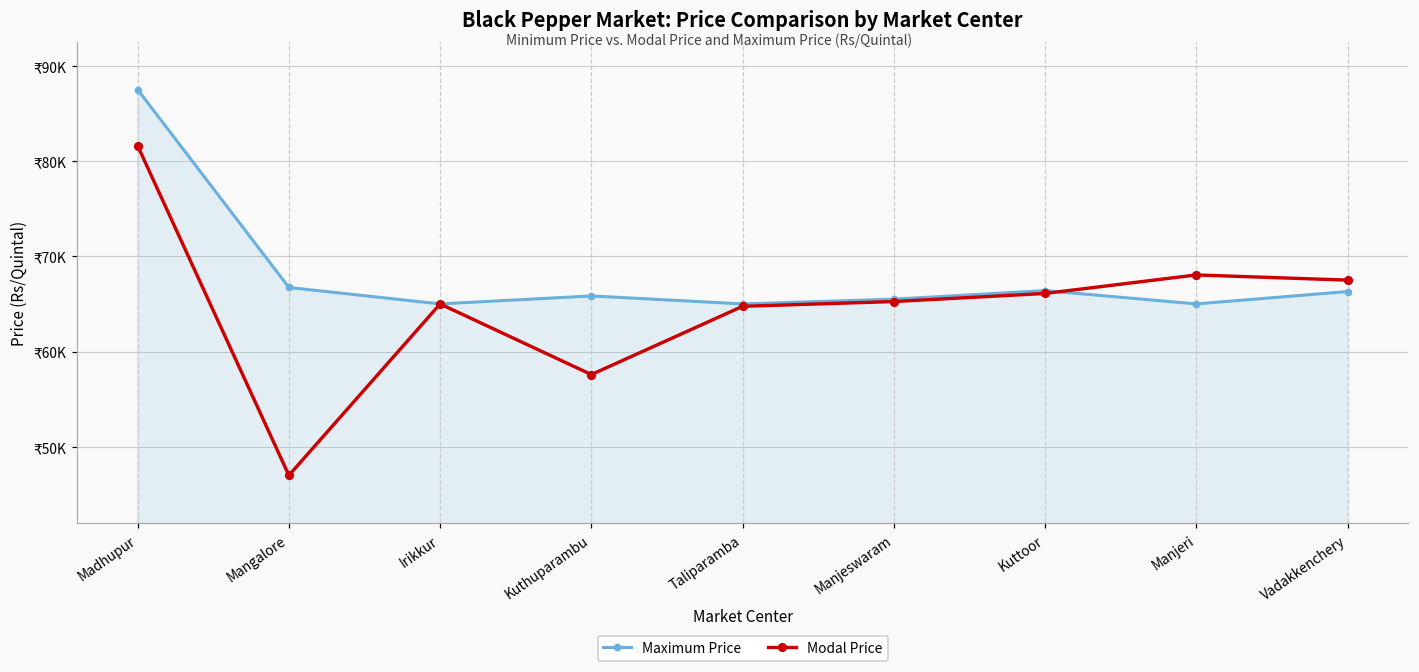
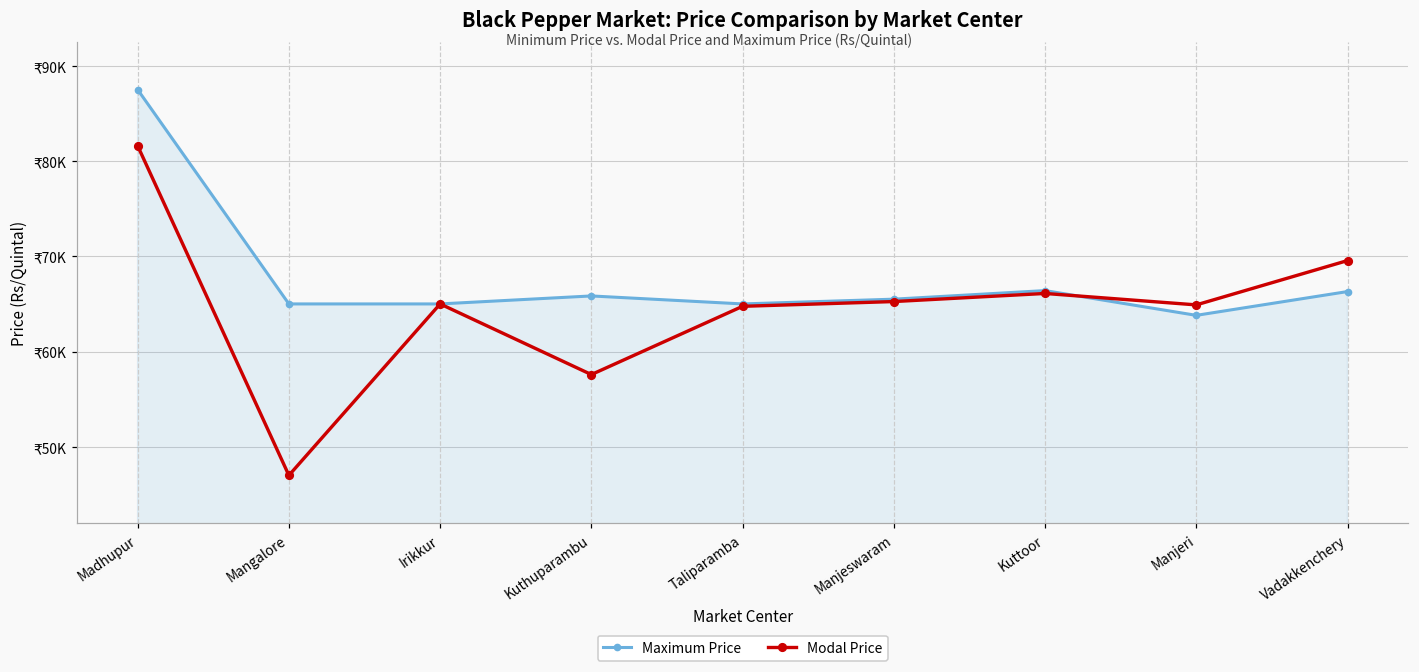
  {
    "Maximum Price": {
      "Madhupur": "₹88000",
-     "Mangalore": "₹67000",
+     "Mangalore": "₹65000",
      "Kuthuparambu": "₹66000",
      "Kuttoor": "₹66000",
-     "Manjeri": "₹65000",
+     "Manjeri": "₹64000",
      "Vadakkenchery": "₹66000"
    },
    "Modal Price": {
      "Madhupur": "₹82000",
      "Mangalore": "₹47000",
      "Kuthuparambu": "₹58000",
      "Kuttoor": "₹66000",
-     "Manjeri": "₹68000",
-     "Vadakkenchery": "₹68000"
+     "Manjeri": "₹65000",
+     "Vadakkenchery": "₹70000"
    }
  }
